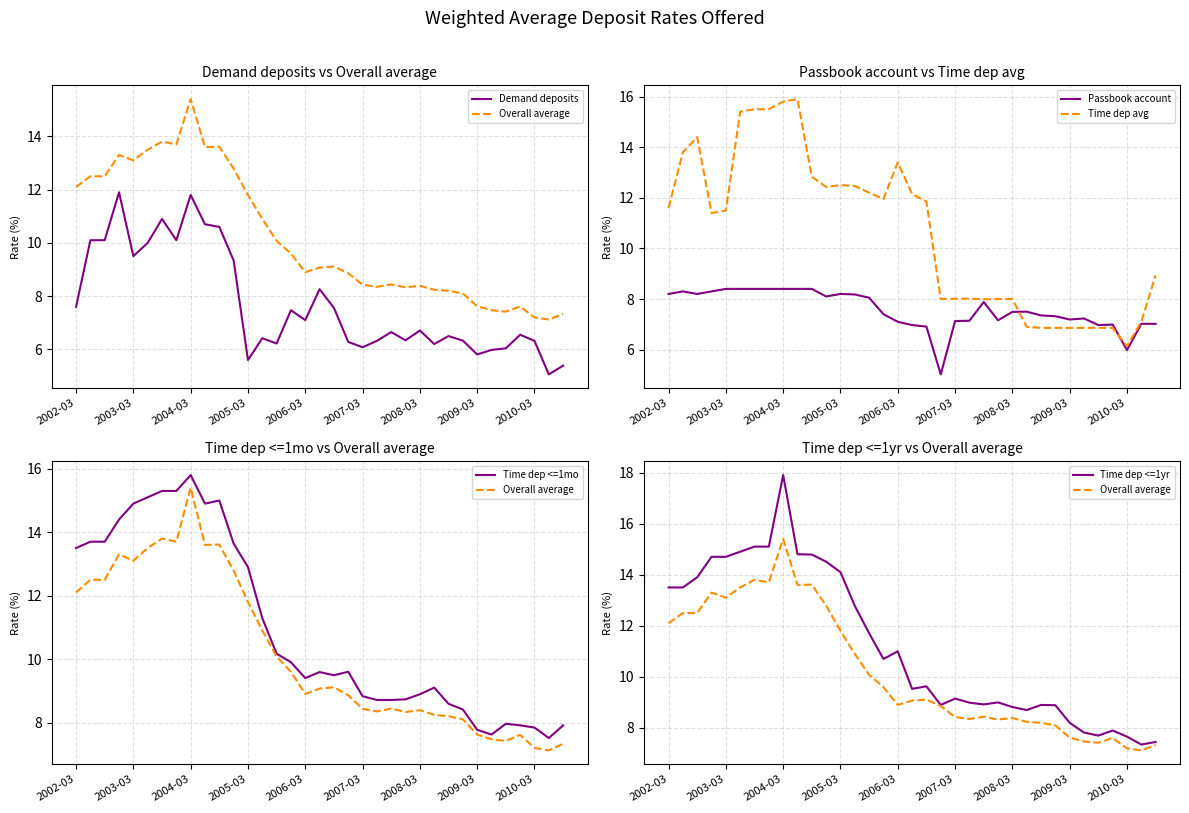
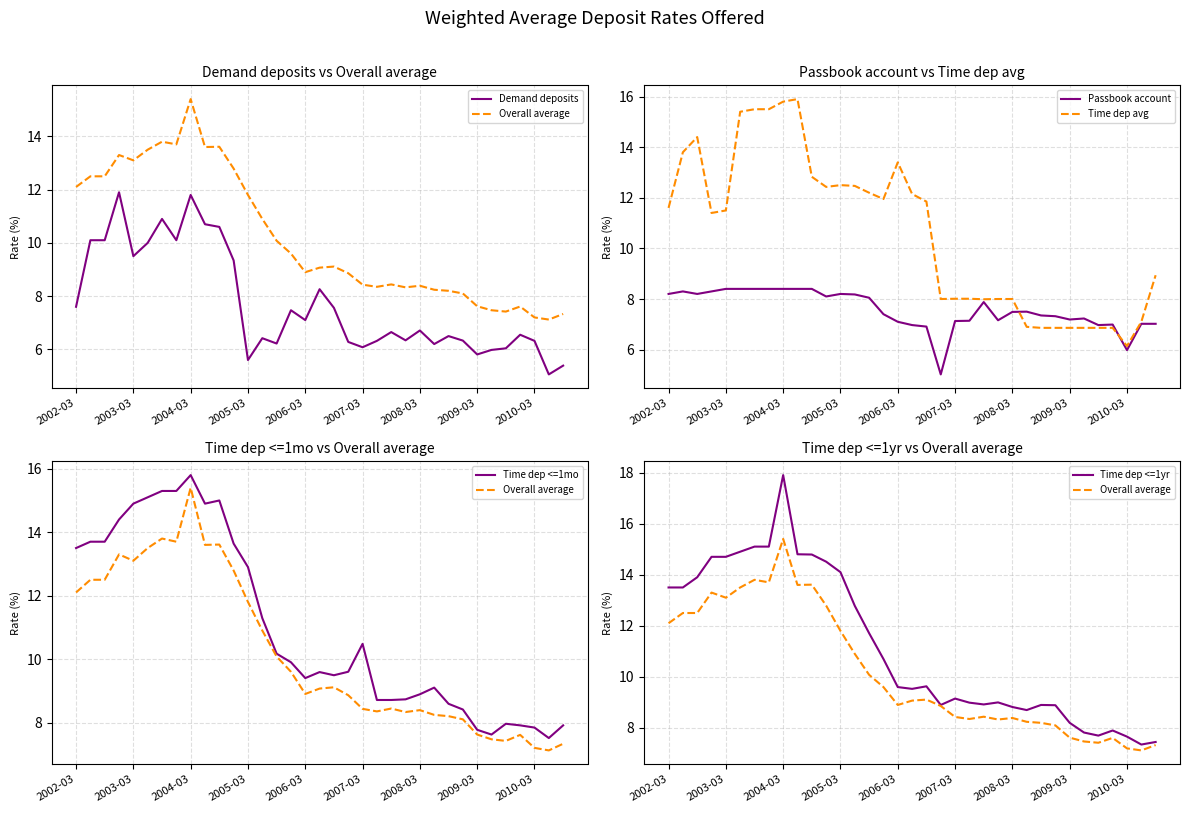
  {
    "Demand deposits vs Overall average": {
      "Demand deposits": {
        "2002-03": 7.6,
        "2003-03": 9.5,
        "2004-03": 11.8,
        "2005-03": 5.6,
        "2006-03": 7.1,
        "2007-03": 6.1,
        "2008-03": 6.7,
        "2009-03": 5.8,
        "2010-03": 6.3
      },
      "Overall average": {
        "2002-03": 12.1,
        "2003-03": 13.1,
        "2004-03": 15.4,
        "2005-03": 11.8,
        "2006-03": 8.9,
        "2007-03": 8.4,
        "2008-03": 8.4,
        "2009-03": 7.6,
        "2010-03": 7.2
      }
    },
    "Passbook account vs Time dep avg": {
      "Passbook account": {
        "2002-03": 8.2,
        "2003-03": 8.4,
        "2004-03": 8.4,
        "2005-03": 8.2,
        "2006-03": 7.1,
        "2007-03": 7.1,
        "2008-03": 7.5,
        "2009-03": 7.2,
        "2010-03": 6.0
      },
      "Time dep avg": {
        "2002-03": 11.6,
        "2003-03": 11.5,
        "2004-03": 15.8,
        "2005-03": 12.5,
        "2006-03": 13.4,
        "2007-03": 8.0,
        "2008-03": 8.0,
        "2009-03": 6.9,
        "2010-03": 6.1
      }
    },
    "Time dep <=1mo vs Overall average": {
      "Time dep <=1mo": {
        "2002-03": 13.5,
        "2003-03": 14.9,
        "2004-03": 15.8,
        "2005-03": 12.9,
        "2006-03": 9.4,
-       "2007-03": 8.8,
+       "2007-03": 10.5,
        "2008-03": 8.9,
        "2009-03": 7.8,
        "2010-03": 7.8
      },
      "Overall average": {
        "2002-03": 12.1,
        "2003-03": 13.1,
        "2004-03": 15.4,
        "2005-03": 11.8,
        "2006-03": 8.9,
        "2007-03": 8.4,
        "2008-03": 8.4,
        "2009-03": 7.6,
        "2010-03": 7.2
      }
    },
    "Time dep <=1yr vs Overall average": {
      "Time dep <=1yr": {
        "2002-03": 13.5,
        "2003-03": 14.7,
        "2004-03": 17.9,
        "2005-03": 14.1,
-       "2006-03": 11.0,
+       "2006-03": 9.6,
        "2007-03": 9.2,
        "2008-03": 8.8,
        "2009-03": 8.2,
        "2010-03": 7.7
      },
      "Overall average": {
        "2002-03": 12.1,
        "2003-03": 13.1,
        "2004-03": 15.4,
        "2005-03": 11.8,
        "2006-03": 8.9,
        "2007-03": 8.4,
        "2008-03": 8.4,
        "2009-03": 7.6,
        "2010-03": 7.2
      }
    }
  }
